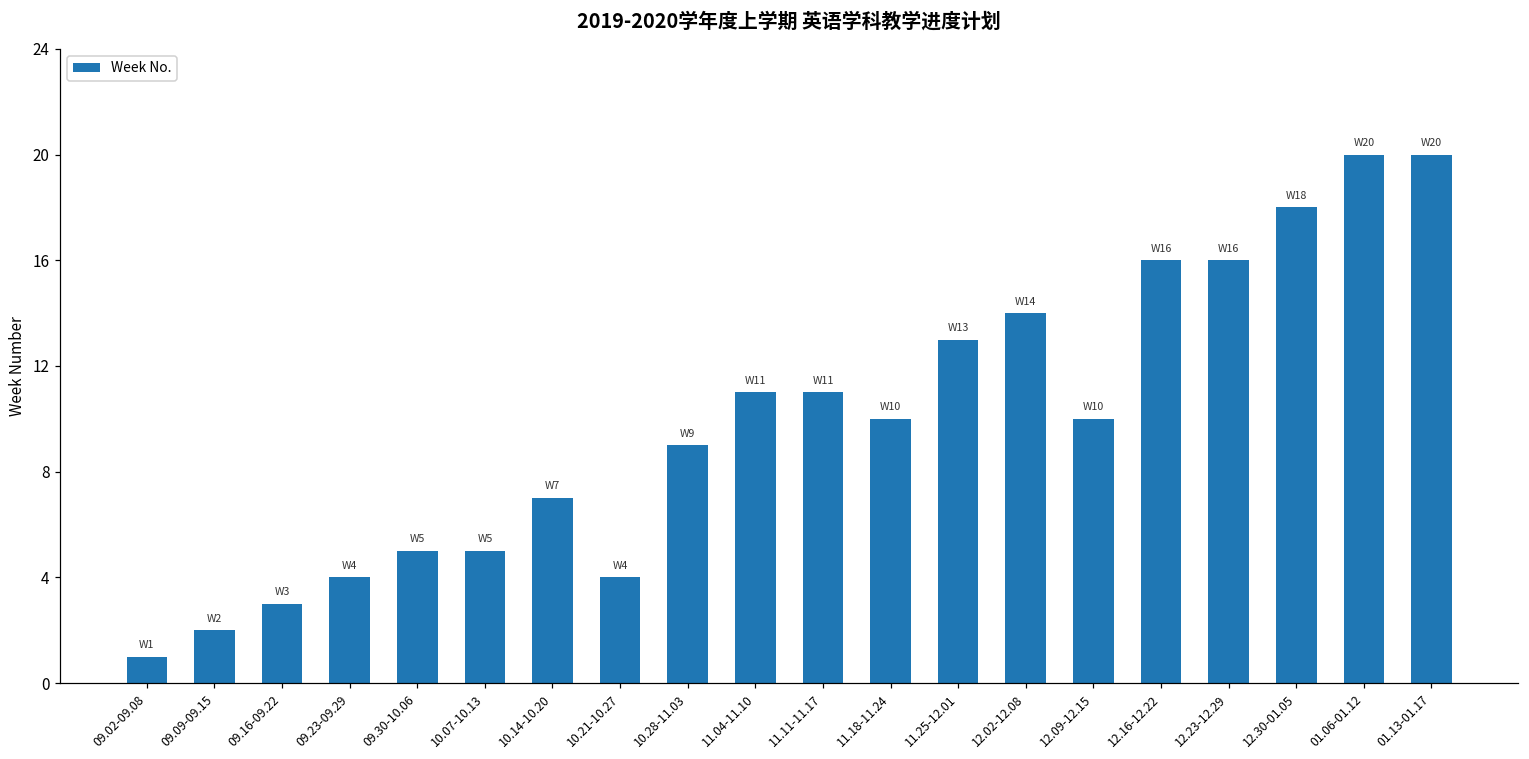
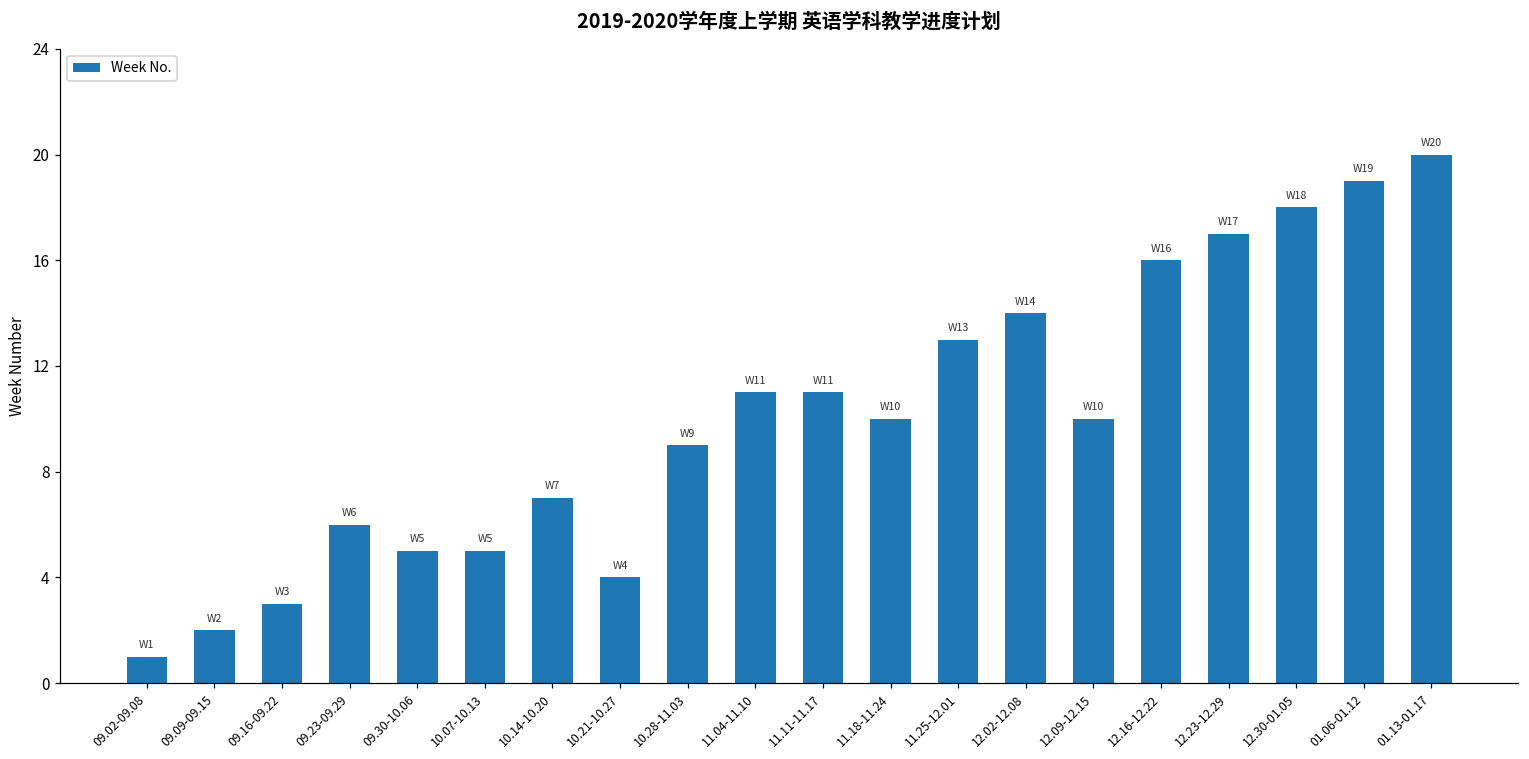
  {
-   "09.23-09.29": 4,
-   "12.23-12.29": 16,
-   "01.06-01.12": 20
+   "09.23-09.29": 6,
+   "12.23-12.29": 17,
+   "01.06-01.12": 19
  }
